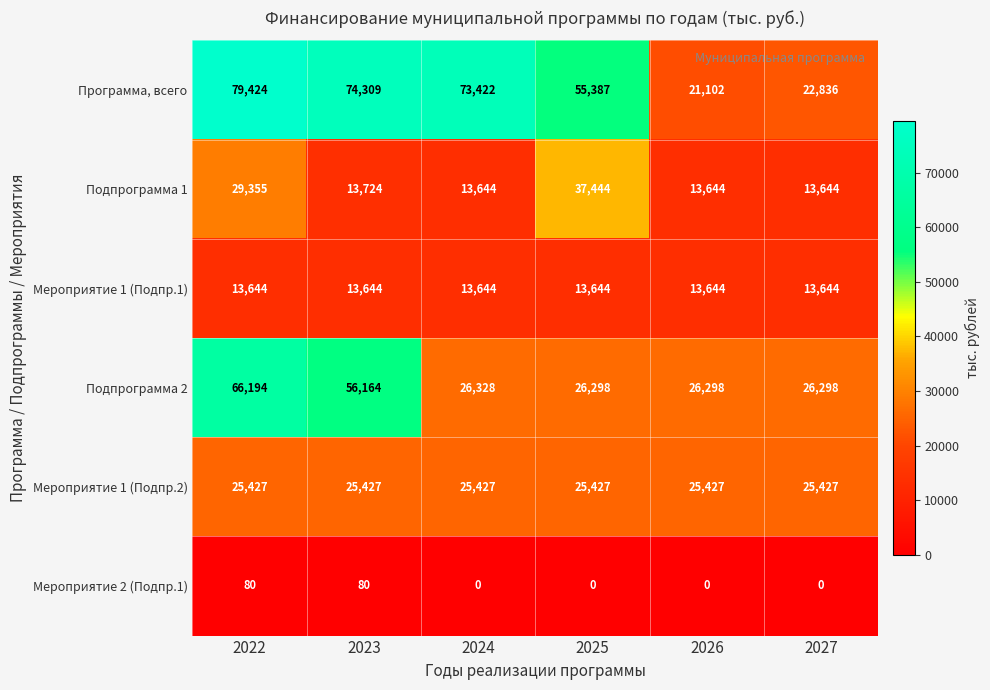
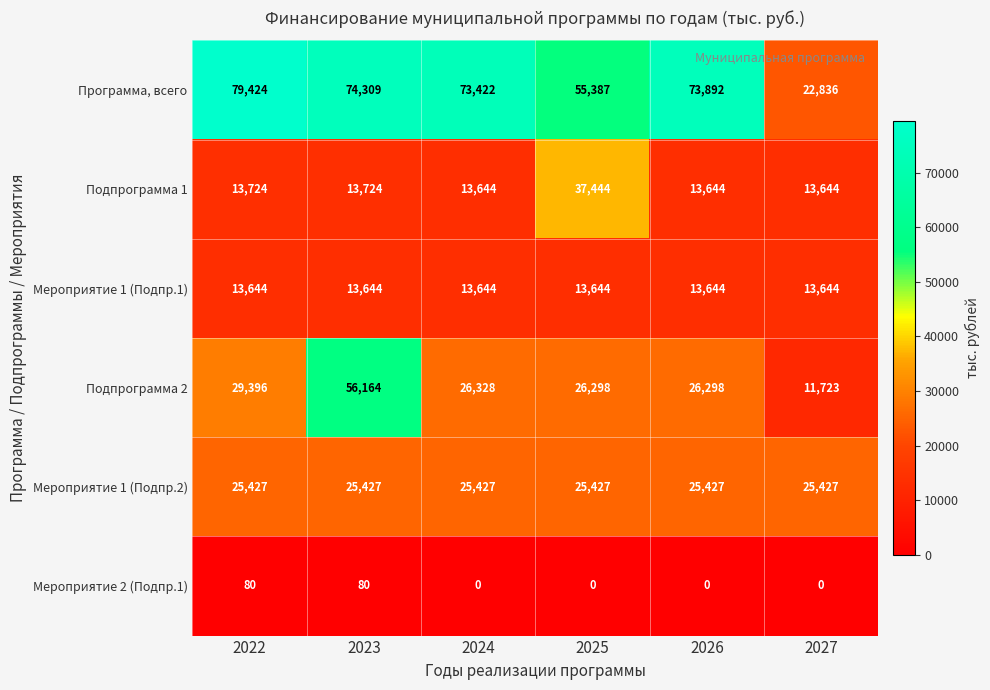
  {
    "Программа, всего": {
      "2022": "79,424",
      "2023": "74,309",
      "2024": "73,422",
      "2025": "55,387",
-     "2026": "21,102"
+     "2026": "73,892"
    },
    "Подпрограмма 1": {
-     "2022": "29,355",
+     "2022": "13,724",
      "2023": "13,724",
      "2024": "13,644",
      "2025": "37,444",
      "2026": "13,644",
      "2027": "13,644"
    },
    "Мероприятие 1 (Подпр.1)": {
      "2022": "13,644",
      "2023": "13,644",
      "2024": "13,644",
      "2025": "13,644",
      "2026": "13,644",
      "2027": "13,644"
    },
    "Подпрограмма 2": {
-     "2022": "66,194",
+     "2022": "29,396",
      "2023": "56,164",
      "2024": "26,328",
      "2025": "26,298",
      "2026": "26,298",
-     "2027": "26,298"
+     "2027": "11,723"
    },
    "Мероприятие 1 (Подпр.2)": {
      "2022": "25,427",
      "2023": "25,427",
      "2024": "25,427",
      "2025": "25,427",
      "2026": "25,427",
      "2027": "25,427"
    },
    "Мероприятие 2 (Подпр.1)": {
      "2022": "80",
      "2023": "80",
      "2024": "0",
      "2025": "0",
      "2026": "0",
      "2027": "0"
    }
  }
